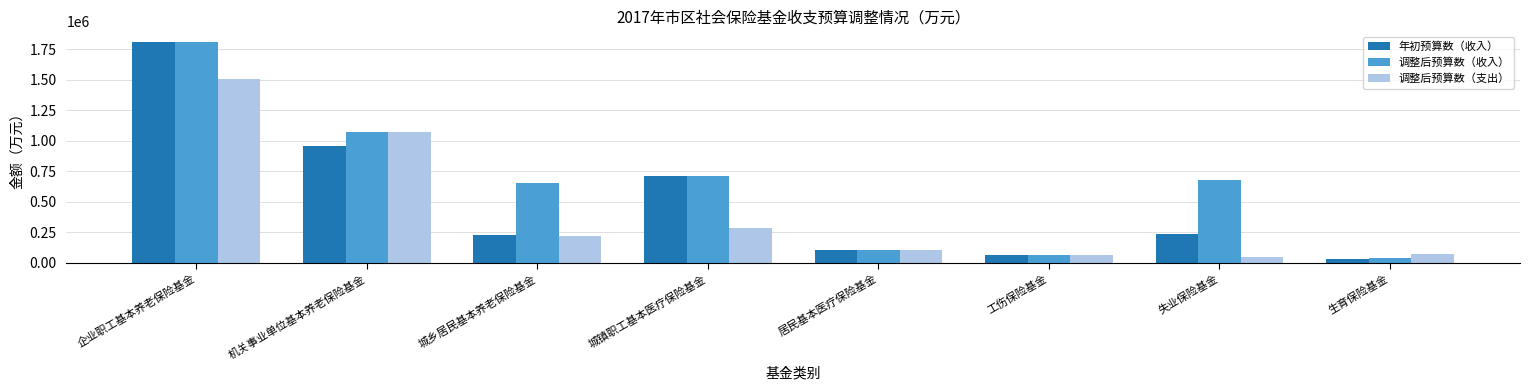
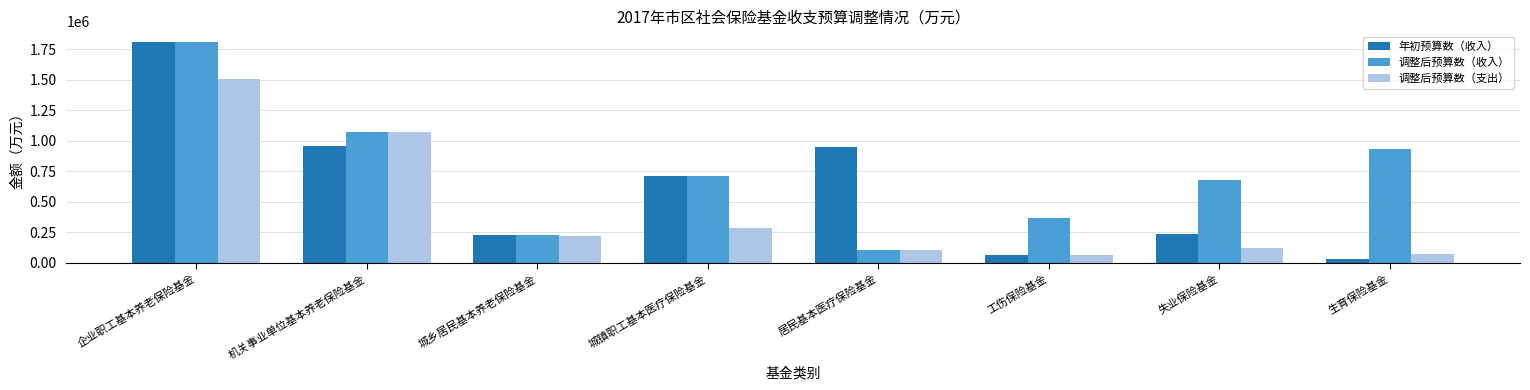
  {
    "年初预算数（收入）": {
      "企业职工基本养老保险基金": 1810000,
      "机关事业单位基本养老保险基金": 950000,
      "城乡居民基本养老保险基金": 230000,
      "城镇职工基本医疗保险基金": 720000,
-     "居民基本医疗保险基金": 110000,
+     "居民基本医疗保险基金": 950000,
      "工伤保险基金": 70000,
      "失业保险基金": 240000,
      "生育保险基金": 30000
    },
    "调整后预算数（收入）": {
      "企业职工基本养老保险基金": 1810000,
      "机关事业单位基本养老保险基金": 1070000,
-     "城乡居民基本养老保险基金": 660000,
+     "城乡居民基本养老保险基金": 230000,
      "城镇职工基本医疗保险基金": 720000,
      "居民基本医疗保险基金": 110000,
-     "工伤保险基金": 70000,
+     "工伤保险基金": 370000,
      "失业保险基金": 680000,
-     "生育保险基金": 40000
+     "生育保险基金": 930000
    },
    "调整后预算数（支出）": {
      "企业职工基本养老保险基金": 1500000,
      "机关事业单位基本养老保险基金": 1070000,
      "城乡居民基本养老保险基金": 220000,
      "城镇职工基本医疗保险基金": 280000,
      "居民基本医疗保险基金": 110000,
      "工伤保险基金": 70000,
-     "失业保险基金": 50000,
+     "失业保险基金": 120000,
      "生育保险基金": 80000
    }
  }
